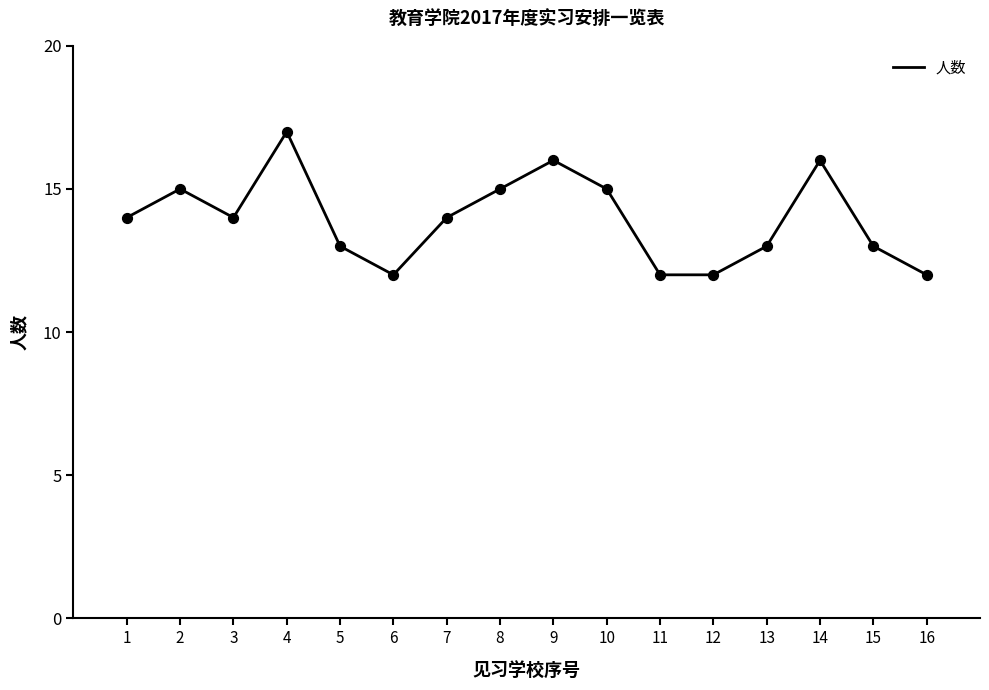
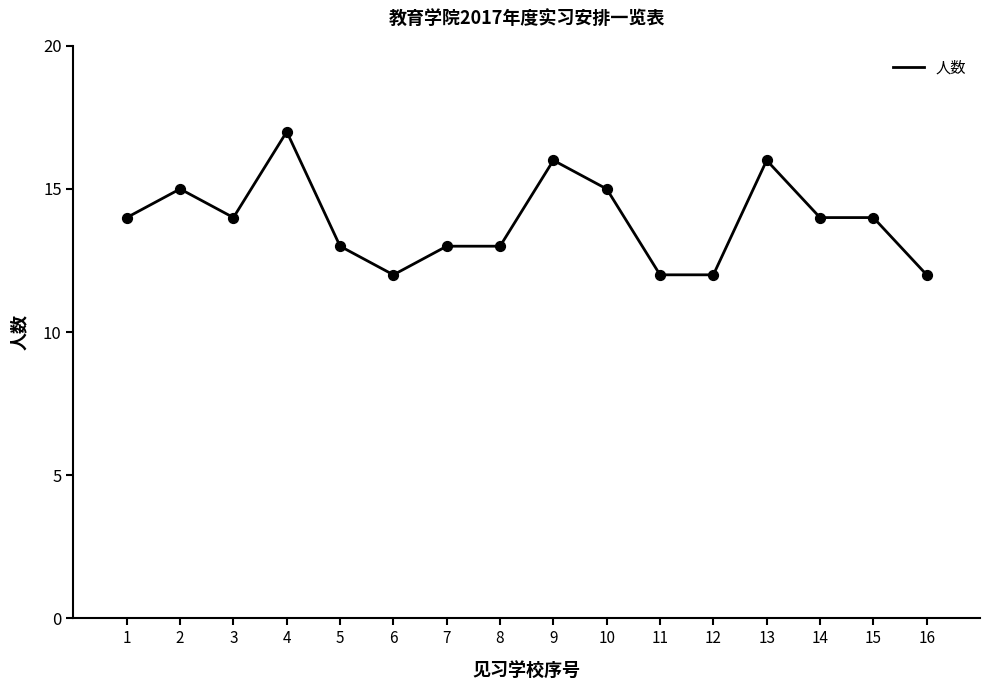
  {
    "1": 14,
    "2": 15,
    "3": 14,
    "4": 17,
    "5": 13,
    "6": 12,
-   "7": 14,
-   "8": 15,
+   "7": 13,
+   "8": 13,
    "9": 16,
    "10": 15,
    "11": 12,
    "12": 12,
-   "13": 13,
-   "14": 16,
-   "15": 13,
+   "13": 16,
+   "14": 14,
+   "15": 14,
    "16": 12
  }
